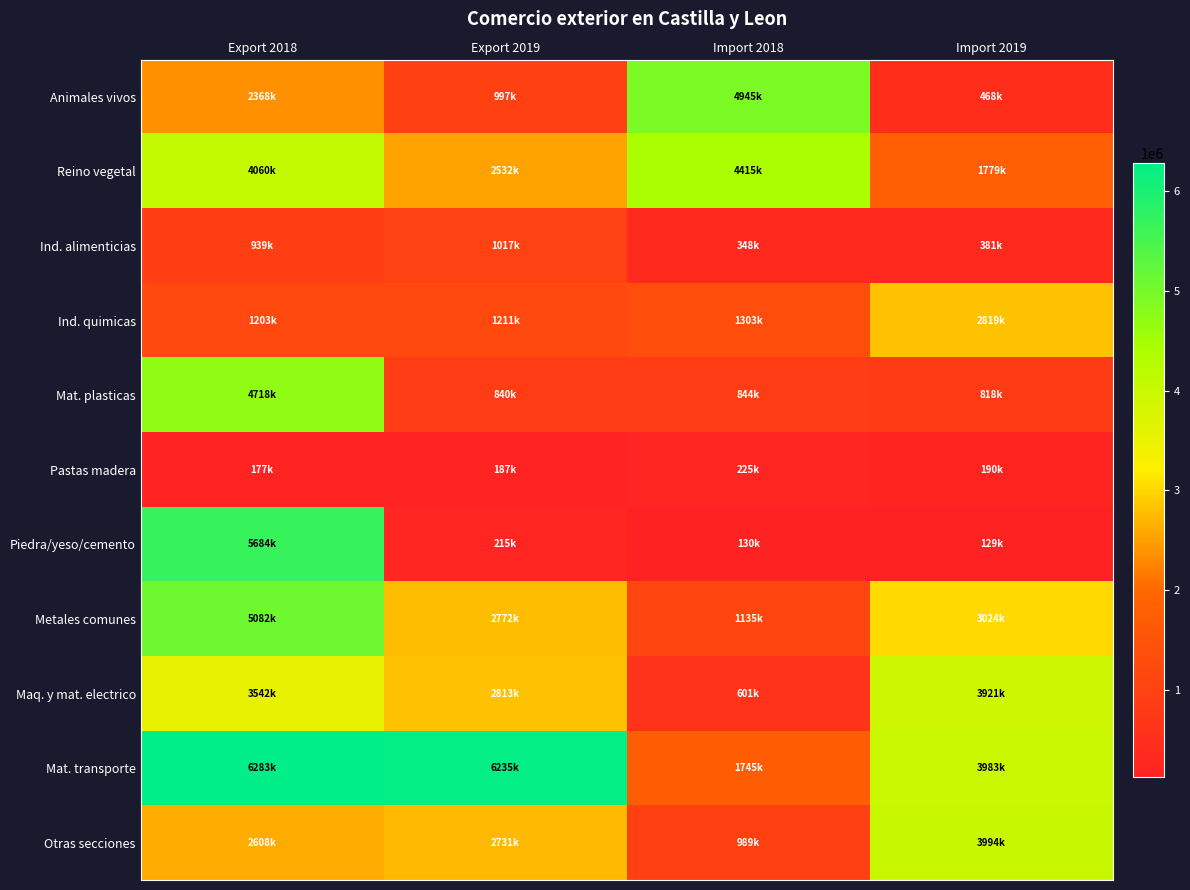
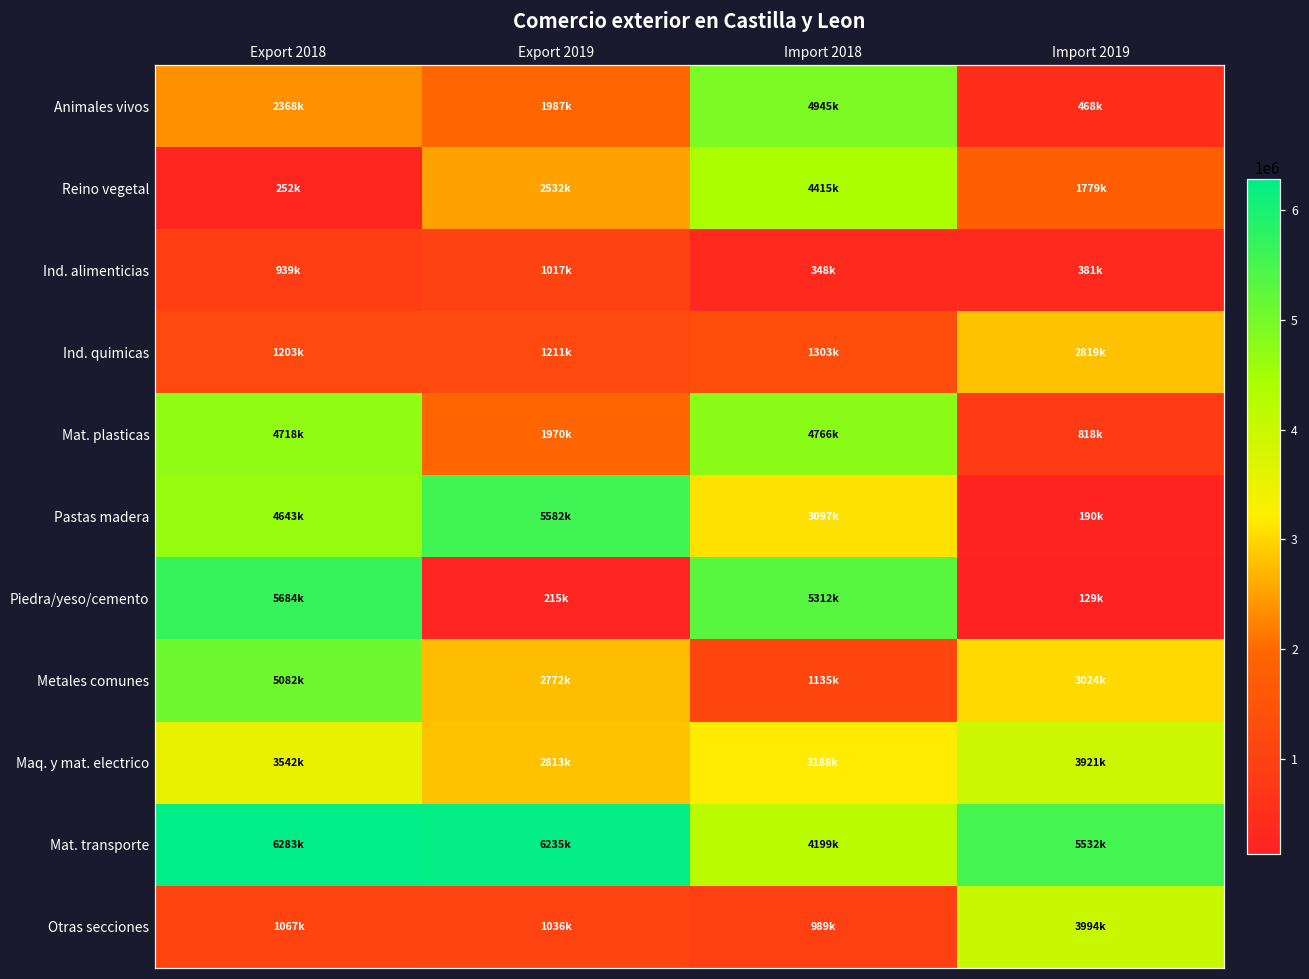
  {
    "Animales vivos": {
      "Export 2018": "2368k",
-     "Export 2019": "997k",
+     "Export 2019": "1987k",
      "Import 2018": "4945k",
      "Import 2019": "468k"
    },
    "Reino vegetal": {
-     "Export 2018": "4060k",
+     "Export 2018": "252k",
      "Export 2019": "2532k",
      "Import 2018": "4415k",
      "Import 2019": "1779k"
    },
    "Ind. alimenticias": {
      "Export 2018": "939k",
      "Export 2019": "1017k",
      "Import 2018": "348k",
      "Import 2019": "381k"
    },
    "Ind. quimicas": {
      "Export 2018": "1203k",
      "Export 2019": "1211k",
      "Import 2018": "1303k",
      "Import 2019": "2819k"
    },
    "Mat. plasticas": {
      "Export 2018": "4718k",
-     "Export 2019": "840k",
-     "Import 2018": "844k",
+     "Export 2019": "1970k",
+     "Import 2018": "4766k",
      "Import 2019": "818k"
    },
    "Pastas madera": {
-     "Export 2018": "177k",
-     "Export 2019": "187k",
-     "Import 2018": "225k",
+     "Export 2018": "4643k",
+     "Export 2019": "5582k",
+     "Import 2018": "3097k",
      "Import 2019": "190k"
    },
    "Piedra/yeso/cemento": {
      "Export 2018": "5684k",
      "Export 2019": "215k",
-     "Import 2018": "130k",
+     "Import 2018": "5312k",
      "Import 2019": "129k"
    },
    "Metales comunes": {
      "Export 2018": "5082k",
      "Export 2019": "2772k",
      "Import 2018": "1135k",
      "Import 2019": "3024k"
    },
    "Maq. y mat. electrico": {
      "Export 2018": "3542k",
      "Export 2019": "2813k",
-     "Import 2018": "601k",
+     "Import 2018": "3188k",
      "Import 2019": "3921k"
    },
    "Mat. transporte": {
      "Export 2018": "6283k",
      "Export 2019": "6235k",
-     "Import 2018": "1745k",
-     "Import 2019": "3983k"
+     "Import 2018": "4199k",
+     "Import 2019": "5532k"
    },
    "Otras secciones": {
-     "Export 2018": "2608k",
-     "Export 2019": "2731k",
+     "Export 2018": "1067k",
+     "Export 2019": "1036k",
      "Import 2018": "989k",
      "Import 2019": "3994k"
    }
  }
